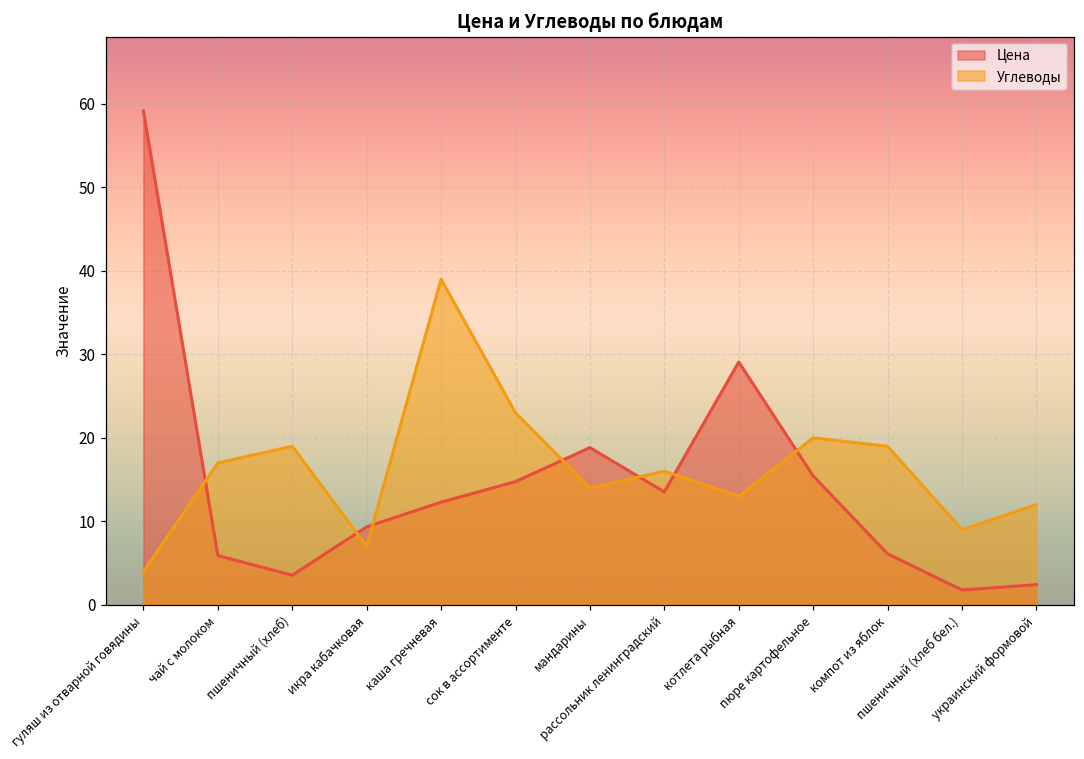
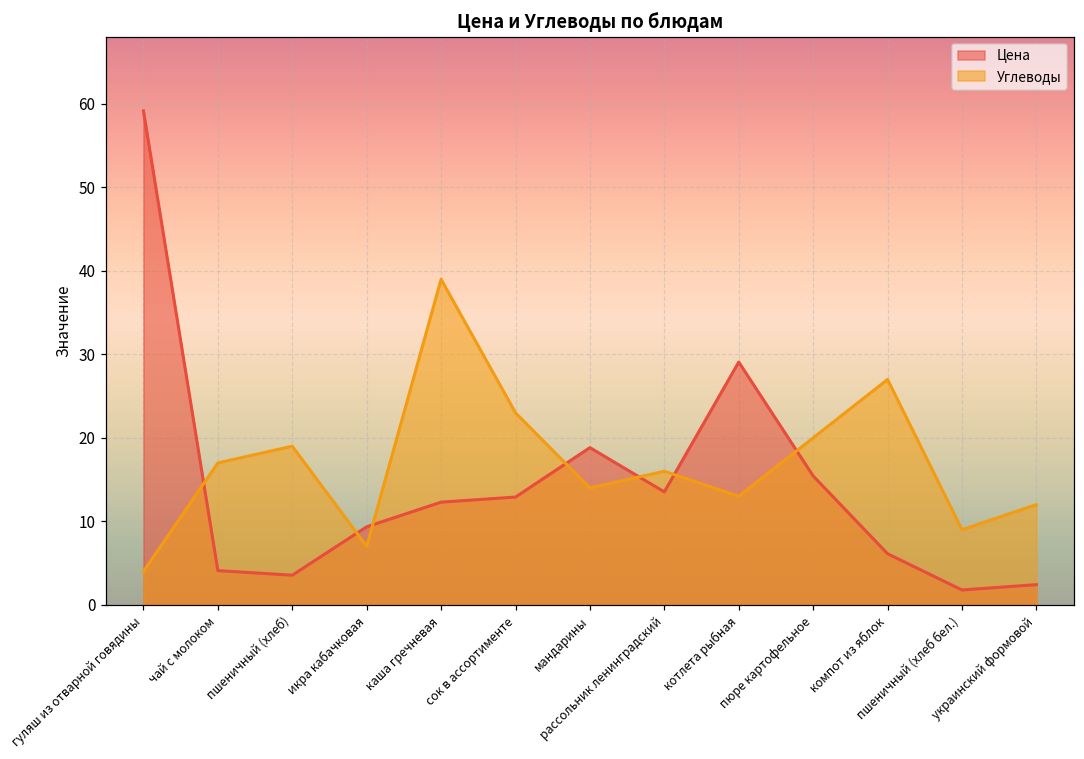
  {
    "Цена": {
      "гуляш из отварной говядины": 59,
-     "чай с молоком": 6,
+     "чай с молоком": 4,
      "пшеничный (хлеб)": 4,
      "икра кабачковая": 9,
      "каша гречневая": 12,
-     "сок в ассортименте": 15,
+     "сок в ассортименте": 13,
      "мандарины": 19,
      "рассольник ленинградский": 14,
      "котлета рыбная": 29,
      "пюре картофельное": 15,
      "компот из яблок": 6,
      "пшеничный (хлеб бел.)": 2,
      "украинский формовой": 2
    },
    "Углеводы": {
      "гуляш из отварной говядины": 4,
      "чай с молоком": 17,
      "пшеничный (хлеб)": 19,
      "икра кабачковая": 7,
      "каша гречневая": 39,
      "сок в ассортименте": 23,
      "мандарины": 14,
      "рассольник ленинградский": 16,
      "котлета рыбная": 13,
      "пюре картофельное": 20,
-     "компот из яблок": 19,
+     "компот из яблок": 27,
      "пшеничный (хлеб бел.)": 9,
      "украинский формовой": 12
    }
  }
